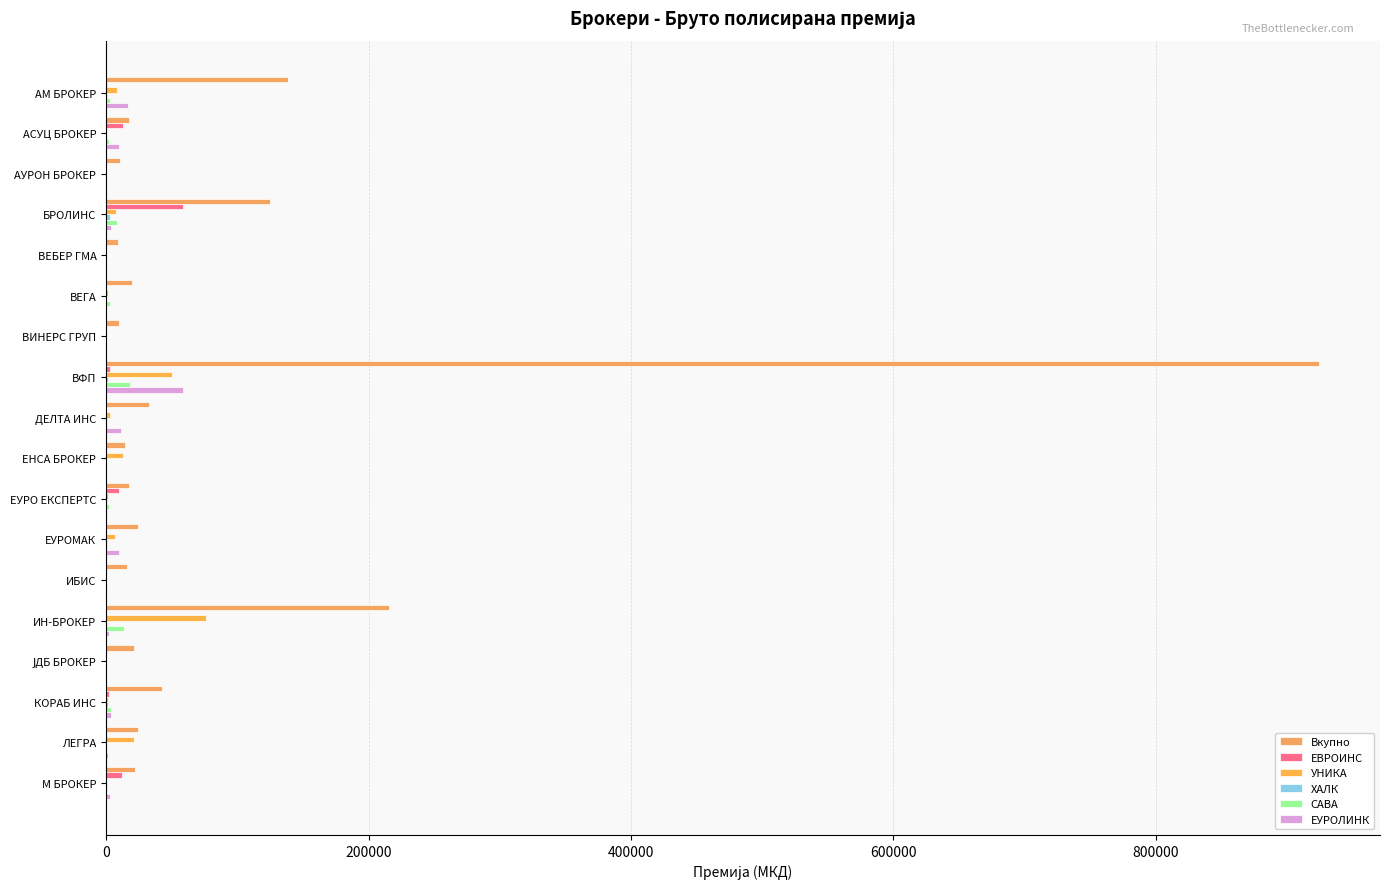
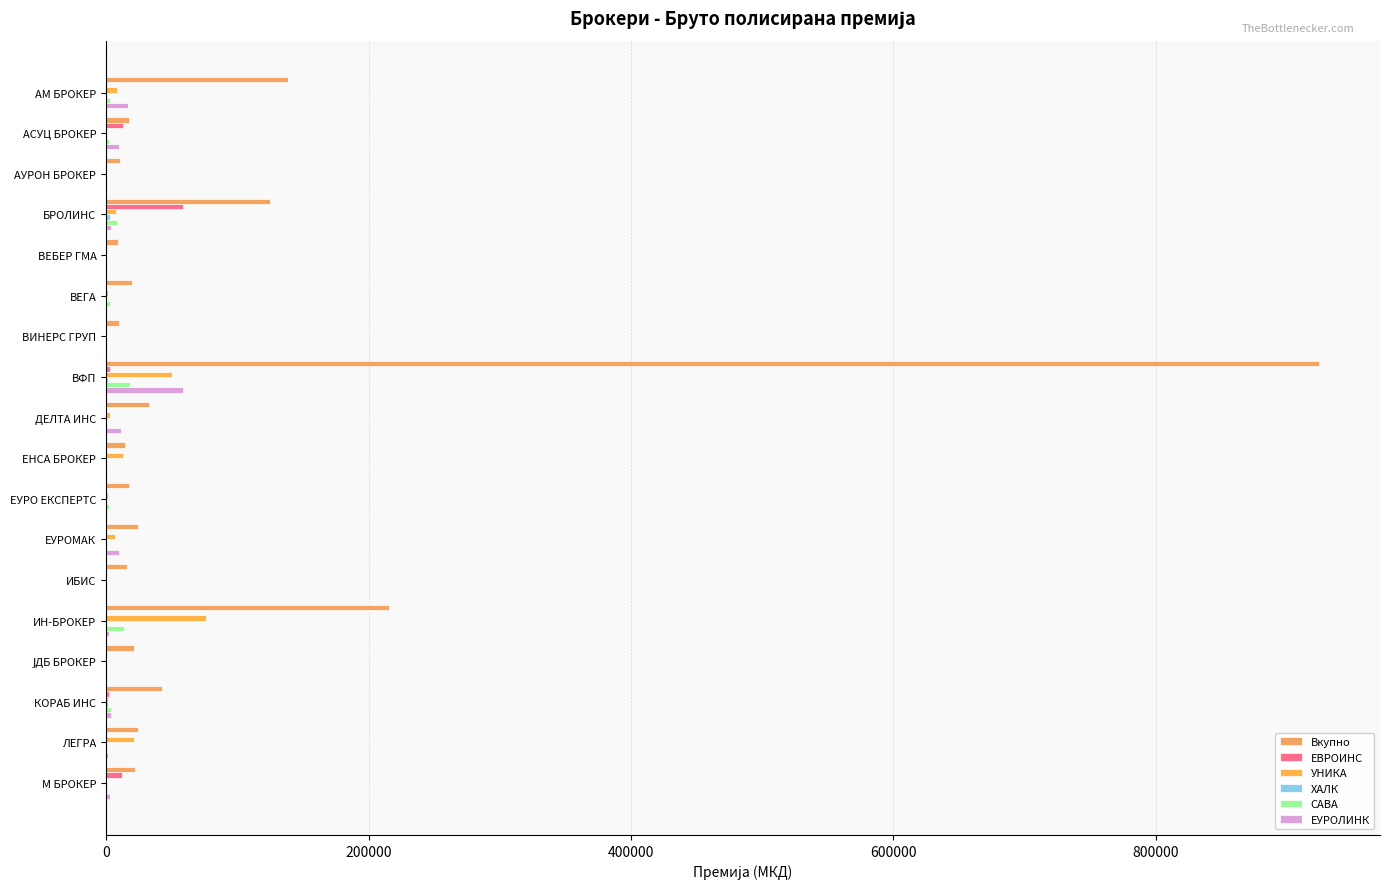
  {
    "ЕВРОИНС": {
      "АСУЦ БРОКЕР": 13000,
      "АУРОН БРОКЕР": 0,
      "БРОЛИНС": 59000,
      "ВФП": 3000,
-     "ЕУРО ЕКСПЕРТС": 10000,
+     "ЕУРО ЕКСПЕРТС": 0,
      "ЕУРОМАК": 0,
      "ИН-БРОКЕР": 0,
      "ЈДБ БРОКЕР": 0,
      "ЛЕГРА": 0,
      "М БРОКЕР": 12000
    },
    "ХАЛК": {
      "АУРОН БРОКЕР": 0,
      "БРОЛИНС": 3000,
      "ЕУРО ЕКСПЕРТС": 0,
      "ЕУРОМАК": 0,
      "ИБИС": 0,
      "ИН-БРОКЕР": 0,
      "ЈДБ БРОКЕР": 0,
      "ЛЕГРА": 0
    },
    "САВА": {
      "АМ БРОКЕР": 3000,
      "АСУЦ БРОКЕР": 2000,
      "БРОЛИНС": 8000,
      "ВЕГА": 3000,
      "ВФП": 18000,
      "ЕУРО ЕКСПЕРТС": 2000,
      "ИН-БРОКЕР": 14000,
      "КОРАБ ИНС": 3000,
      "ЛЕГРА": 0
    },
    "ЕУРОЛИНК": {
      "АМ БРОКЕР": 17000,
      "АСУЦ БРОКЕР": 10000,
      "АУРОН БРОКЕР": 0,
      "БРОЛИНС": 4000,
      "ВФП": 59000,
      "ДЕЛТА ИНС": 11000,
      "ЕУРОМАК": 10000,
      "ИН-БРОКЕР": 2000,
      "КОРАБ ИНС": 4000,
      "М БРОКЕР": 3000
    }
  }
